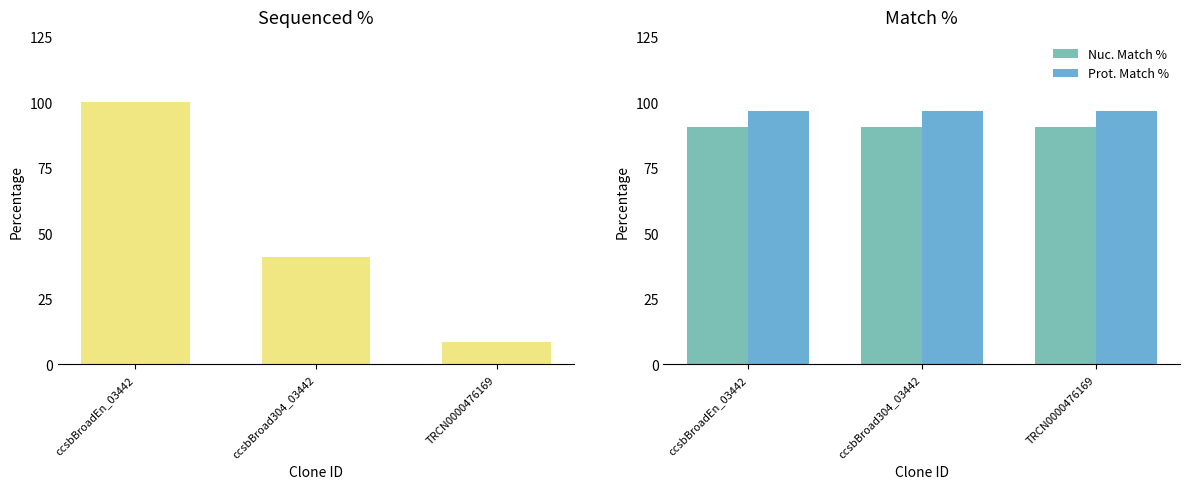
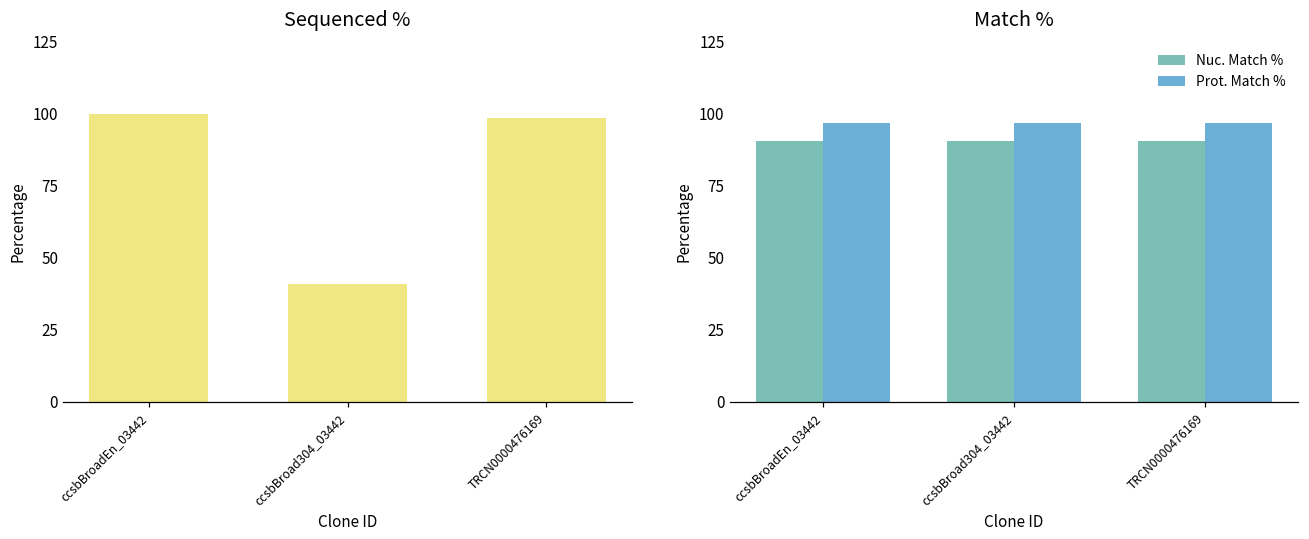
  {
    "Sequenced %": {
      "ccsbBroadEn_03442": 100,
      "ccsbBroad304_03442": 41,
-     "TRCN0000476169": 9
+     "TRCN0000476169": 99
    }
  }
